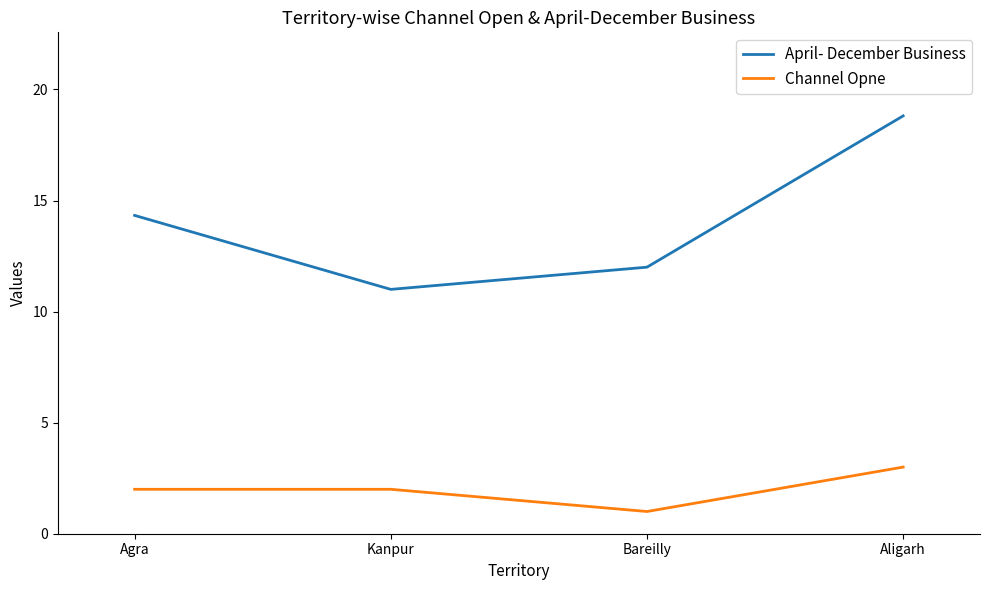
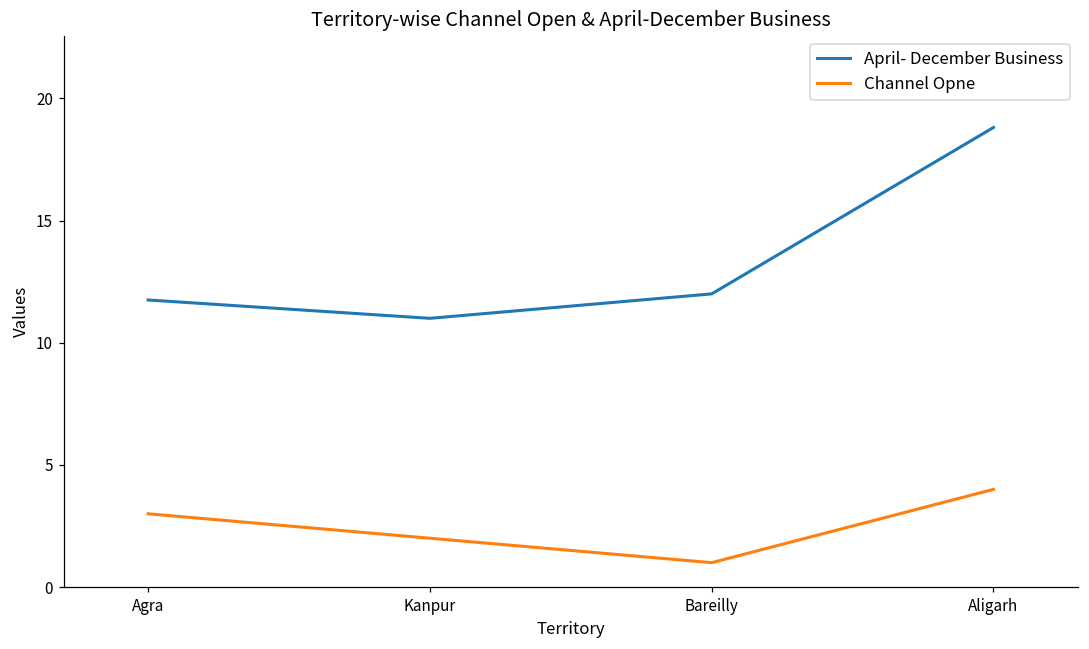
  {
    "April- December Business": {
-     "Agra": 14.3,
+     "Agra": 11.8,
      "Kanpur": 11.0,
      "Bareilly": 12.0,
      "Aligarh": 18.8
    },
    "Channel Opne": {
-     "Agra": 2,
+     "Agra": 3,
      "Kanpur": 2,
      "Bareilly": 1,
-     "Aligarh": 3
+     "Aligarh": 4
    }
  }
